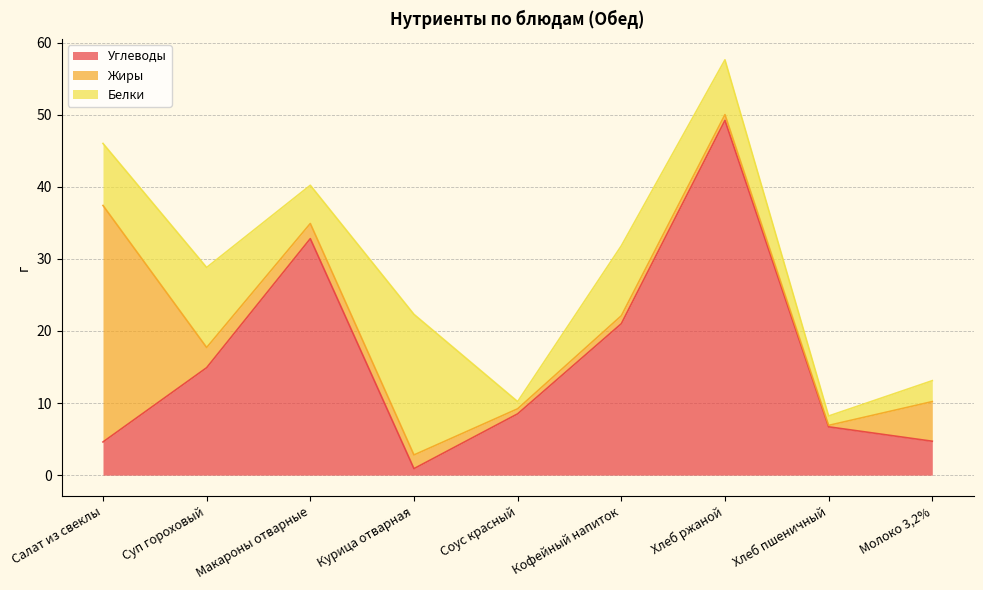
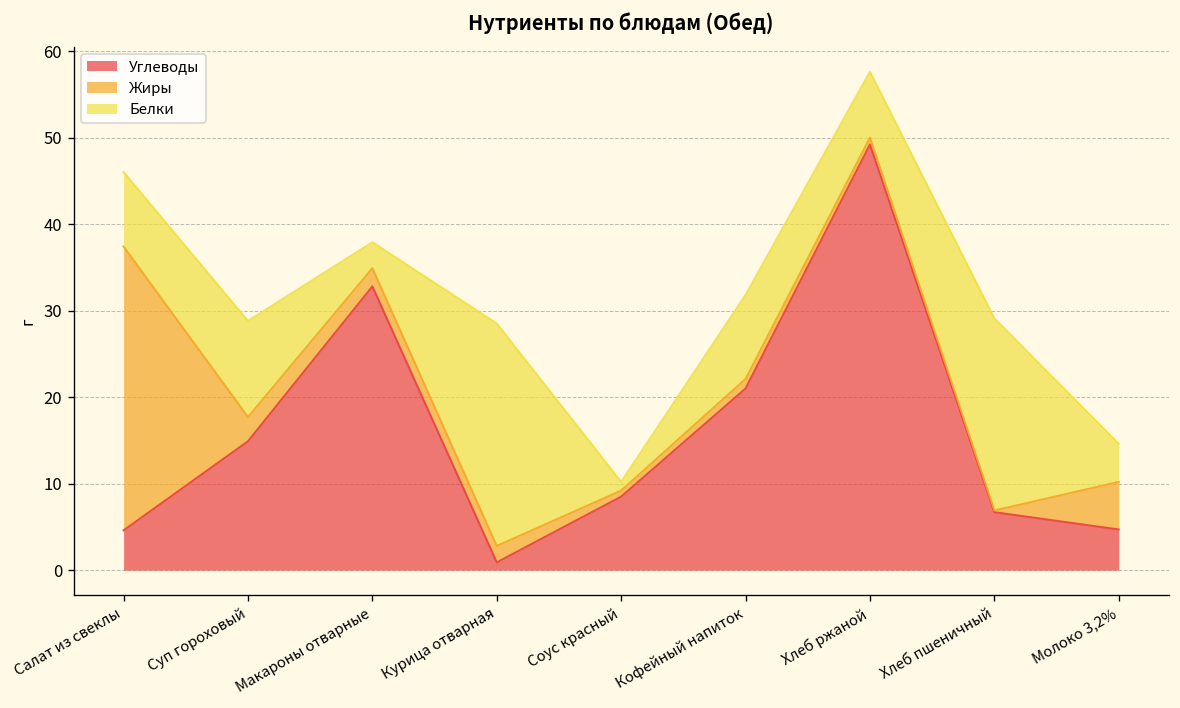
  {
    "Углеводы": {
      "Салат из свеклы": 5,
      "Суп гороховый": 15,
      "Макароны отварные": 33,
      "Курица отварная": 1,
      "Соус красный": 9,
      "Кофейный напиток": 21,
      "Хлеб ржаной": 49,
      "Молоко 3,2%": 5
    },
    "Жиры": {
      "Салат из свеклы": 33,
      "Суп гороховый": 3,
      "Макароны отварные": 2,
      "Курица отварная": 2,
      "Соус красный": 1,
      "Кофейный напиток": 1,
      "Хлеб ржаной": 1,
      "Молоко 3,2%": 5
    },
    "Белки": {
      "Салат из свеклы": 9,
      "Суп гороховый": 11,
-     "Макароны отварные": 5,
-     "Курица отварная": 20,
+     "Макароны отварные": 3,
+     "Курица отварная": 26,
      "Соус красный": 1,
      "Кофейный напиток": 10,
      "Хлеб ржаной": 8,
-     "Хлеб пшеничный": 1,
-     "Молоко 3,2%": 3
+     "Хлеб пшеничный": 22,
+     "Молоко 3,2%": 4
    }
  }
